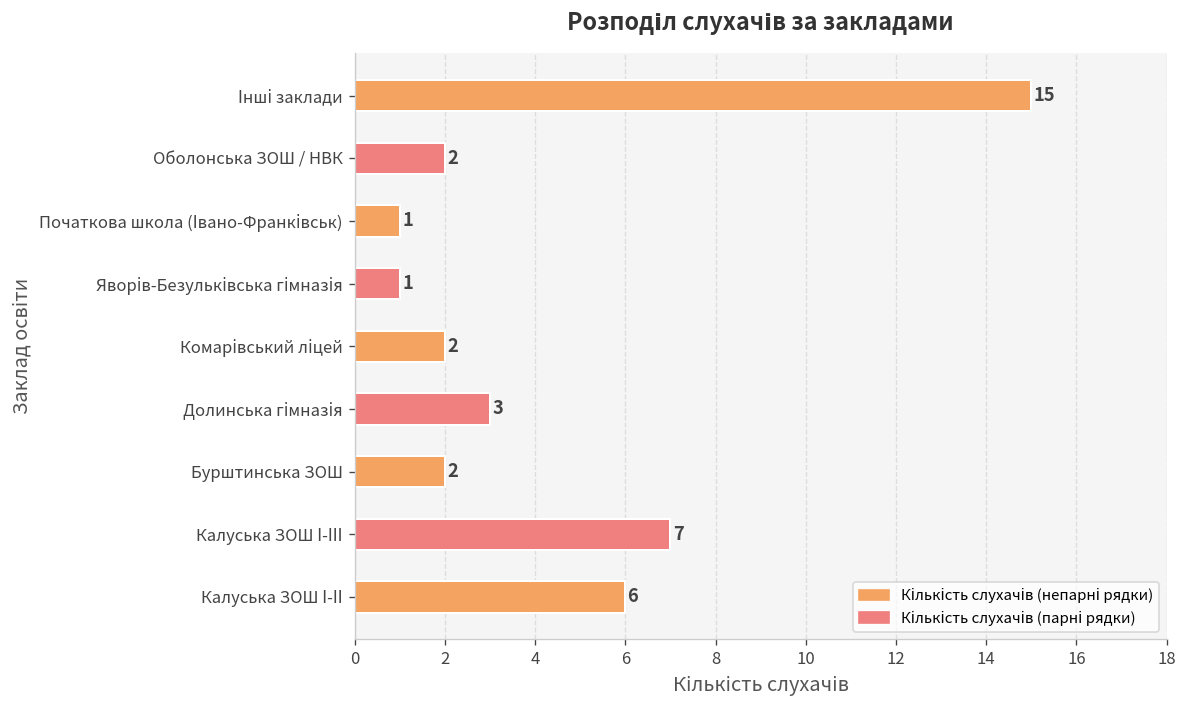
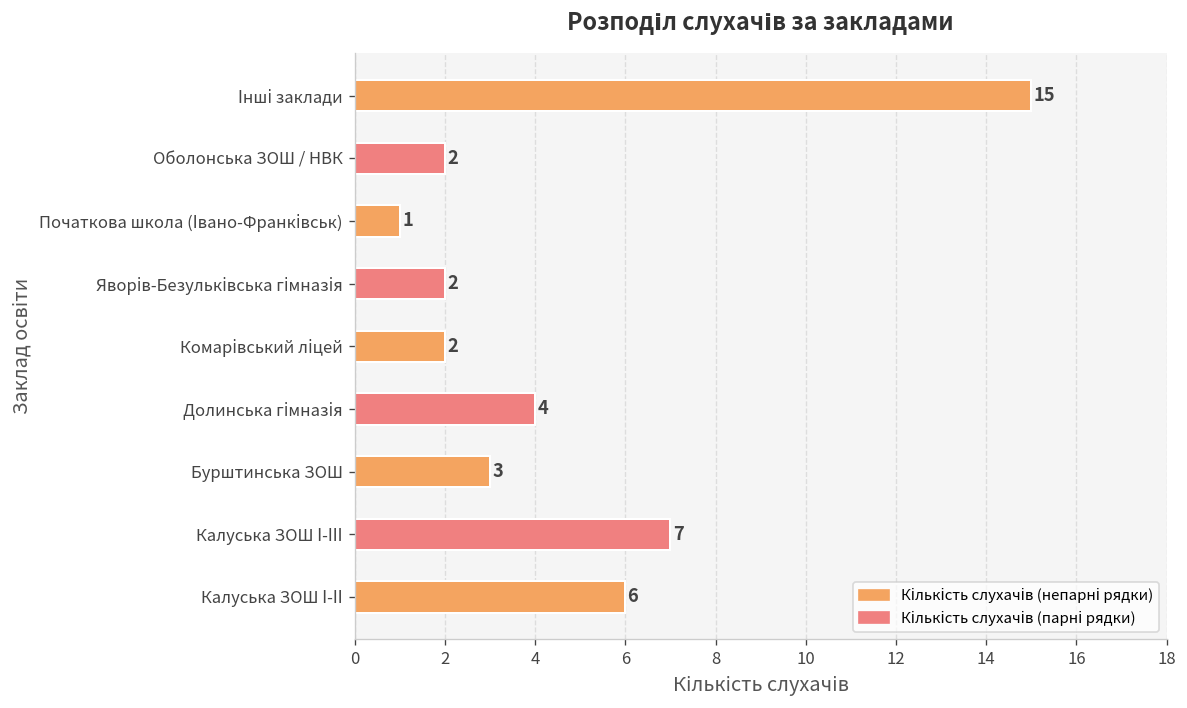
  {
    "Інші заклади": 15,
    "Оболонська ЗОШ / НВК": 2,
    "Початкова школа (Івано-Франківськ)": 1,
-   "Яворів-Безульківська гімназія": 1,
+   "Яворів-Безульківська гімназія": 2,
    "Комарівський ліцей": 2,
-   "Долинська гімназія": 3,
-   "Бурштинська ЗОШ": 2,
+   "Долинська гімназія": 4,
+   "Бурштинська ЗОШ": 3,
    "Калуська ЗОШ І-ІІІ": 7,
    "Калуська ЗОШ І-ІІ": 6
  }
